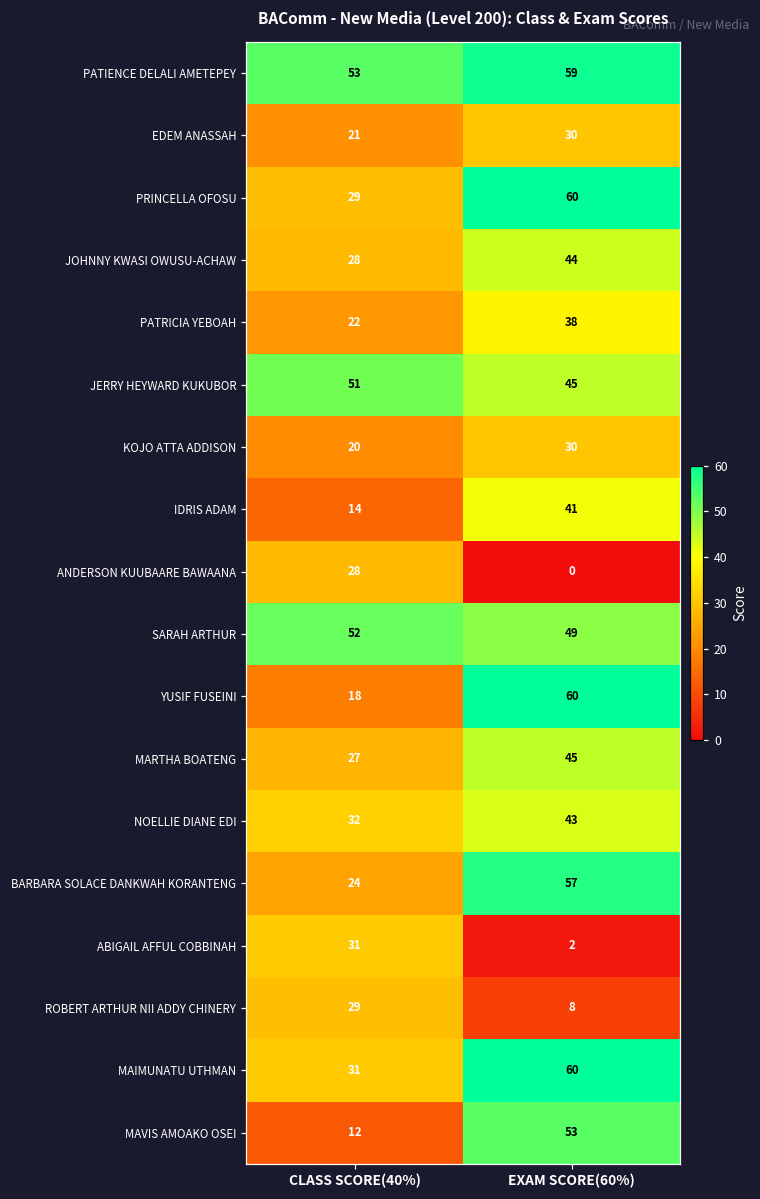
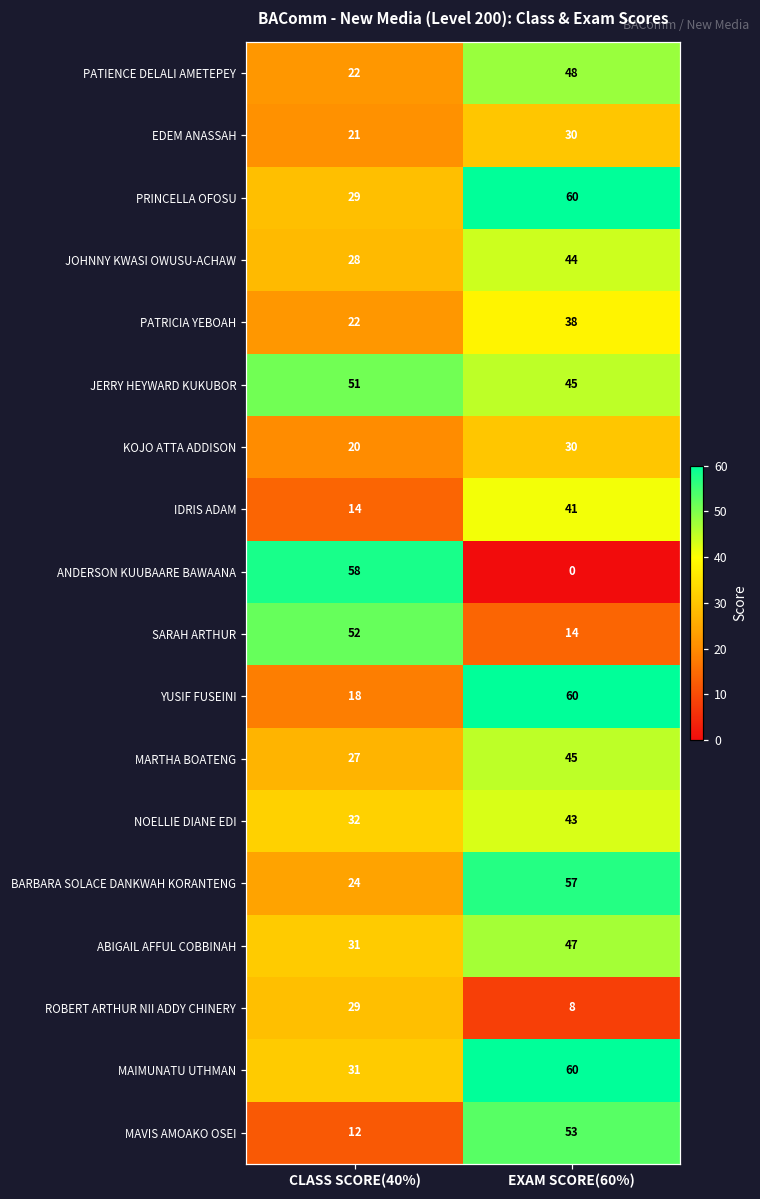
  {
    "PATIENCE DELALI AMETEPEY": {
-     "CLASS SCORE(40%)": 53,
-     "EXAM SCORE(60%)": 59
+     "CLASS SCORE(40%)": 22,
+     "EXAM SCORE(60%)": 48
    },
    "EDEM ANASSAH": {
      "CLASS SCORE(40%)": 21,
      "EXAM SCORE(60%)": 30
    },
    "PRINCELLA OFOSU": {
      "CLASS SCORE(40%)": 29,
      "EXAM SCORE(60%)": 60
    },
    "JOHNNY KWASI OWUSU-ACHAW": {
      "CLASS SCORE(40%)": 28,
      "EXAM SCORE(60%)": 44
    },
    "PATRICIA YEBOAH": {
      "CLASS SCORE(40%)": 22,
      "EXAM SCORE(60%)": 38
    },
    "JERRY HEYWARD KUKUBOR": {
      "CLASS SCORE(40%)": 51,
      "EXAM SCORE(60%)": 45
    },
    "KOJO ATTA ADDISON": {
      "CLASS SCORE(40%)": 20,
      "EXAM SCORE(60%)": 30
    },
    "IDRIS ADAM": {
      "CLASS SCORE(40%)": 14,
      "EXAM SCORE(60%)": 41
    },
    "ANDERSON KUUBAARE BAWAANA": {
-     "CLASS SCORE(40%)": 28,
+     "CLASS SCORE(40%)": 58,
      "EXAM SCORE(60%)": 0
    },
    "SARAH ARTHUR": {
      "CLASS SCORE(40%)": 52,
-     "EXAM SCORE(60%)": 49
+     "EXAM SCORE(60%)": 14
    },
    "YUSIF FUSEINI": {
      "CLASS SCORE(40%)": 18,
      "EXAM SCORE(60%)": 60
    },
    "MARTHA BOATENG": {
      "CLASS SCORE(40%)": 27,
      "EXAM SCORE(60%)": 45
    },
    "NOELLIE DIANE EDI": {
      "CLASS SCORE(40%)": 32,
      "EXAM SCORE(60%)": 43
    },
    "BARBARA SOLACE DANKWAH KORANTENG": {
      "CLASS SCORE(40%)": 24,
      "EXAM SCORE(60%)": 57
    },
    "ABIGAIL AFFUL COBBINAH": {
      "CLASS SCORE(40%)": 31,
-     "EXAM SCORE(60%)": 2
+     "EXAM SCORE(60%)": 47
    },
    "ROBERT ARTHUR NII ADDY CHINERY": {
      "CLASS SCORE(40%)": 29,
      "EXAM SCORE(60%)": 8
    },
    "MAIMUNATU UTHMAN": {
      "CLASS SCORE(40%)": 31,
      "EXAM SCORE(60%)": 60
    },
    "MAVIS AMOAKO OSEI": {
      "CLASS SCORE(40%)": 12,
      "EXAM SCORE(60%)": 53
    }
  }
